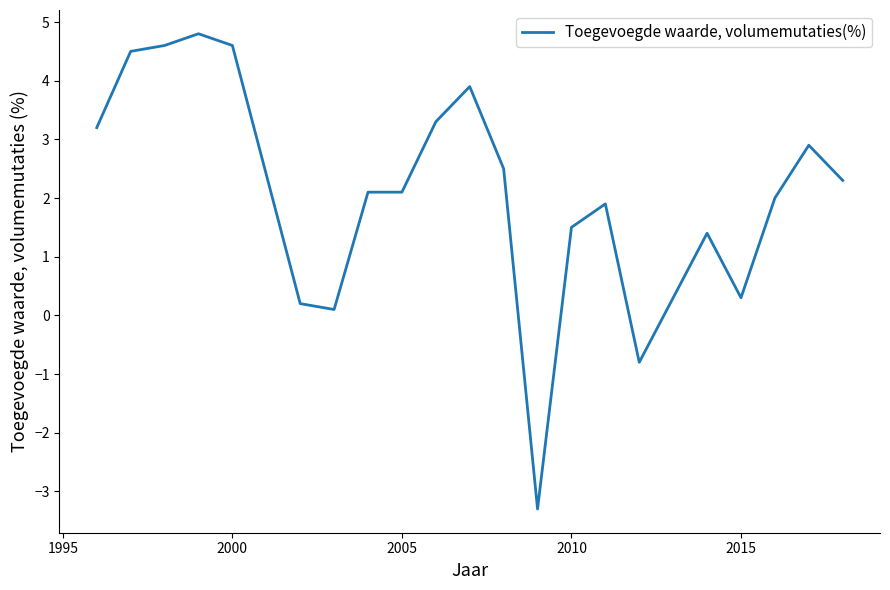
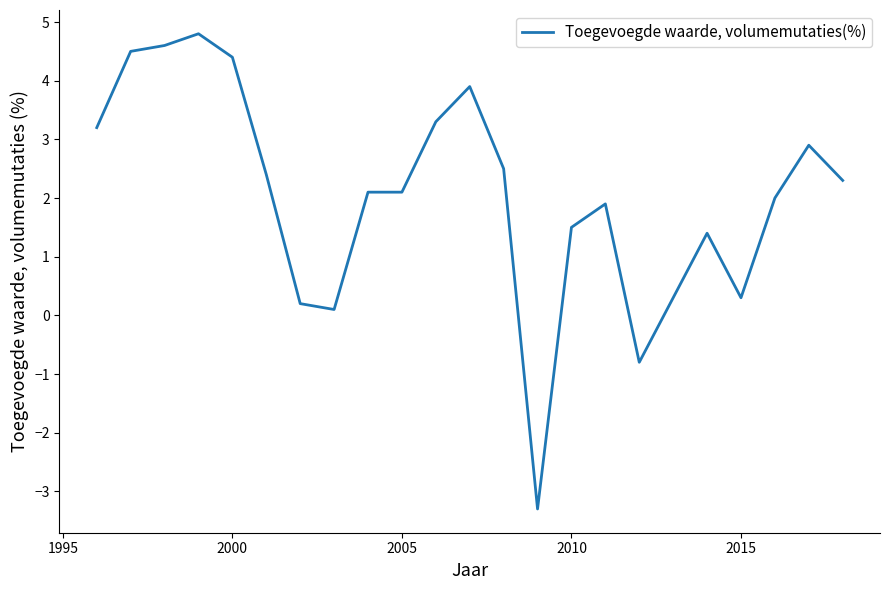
  {
-   "2000": 4.6,
+   "2000": 4.4,
    "2005": 2.1,
    "2010": 1.5,
    "2015": 0.3
  }
